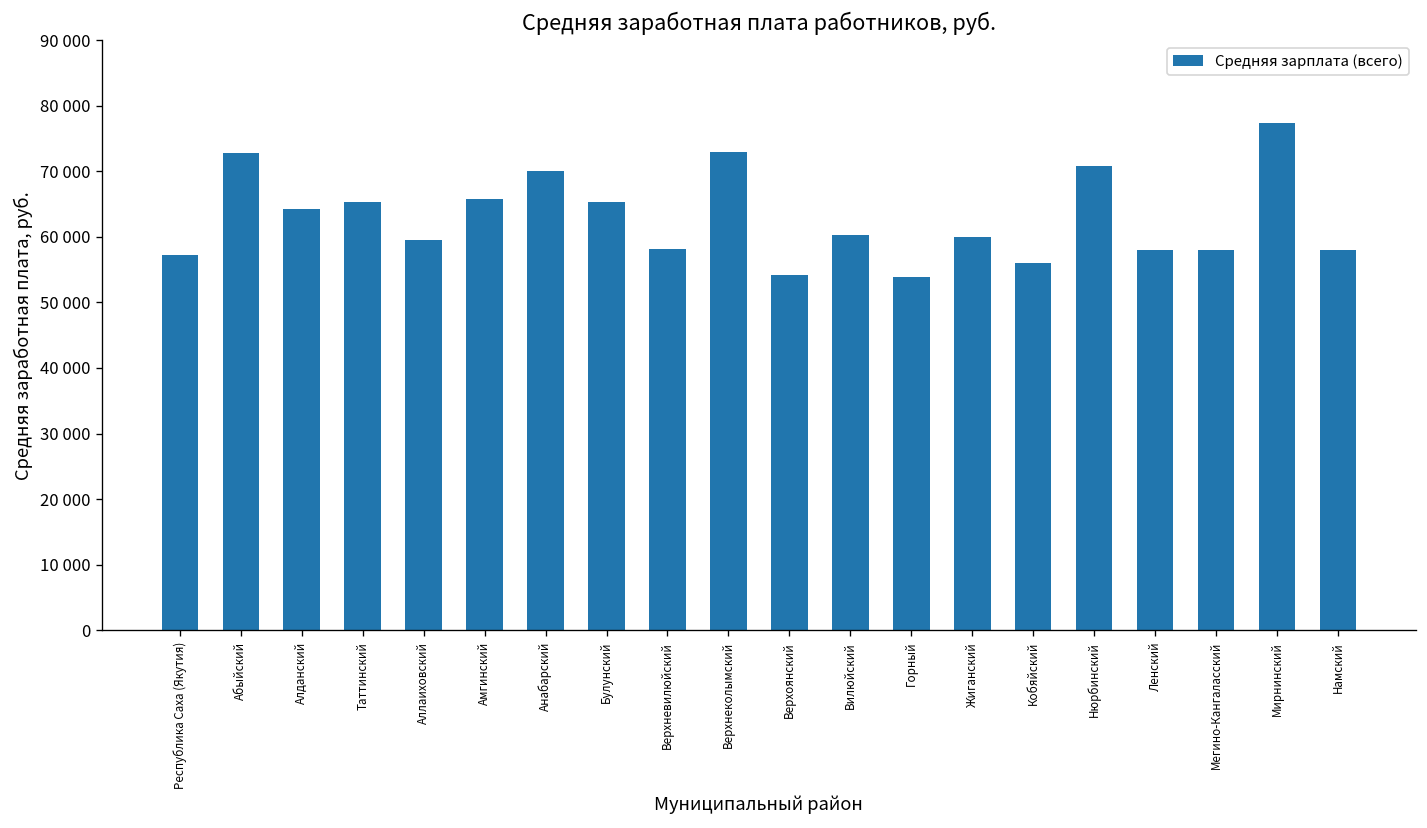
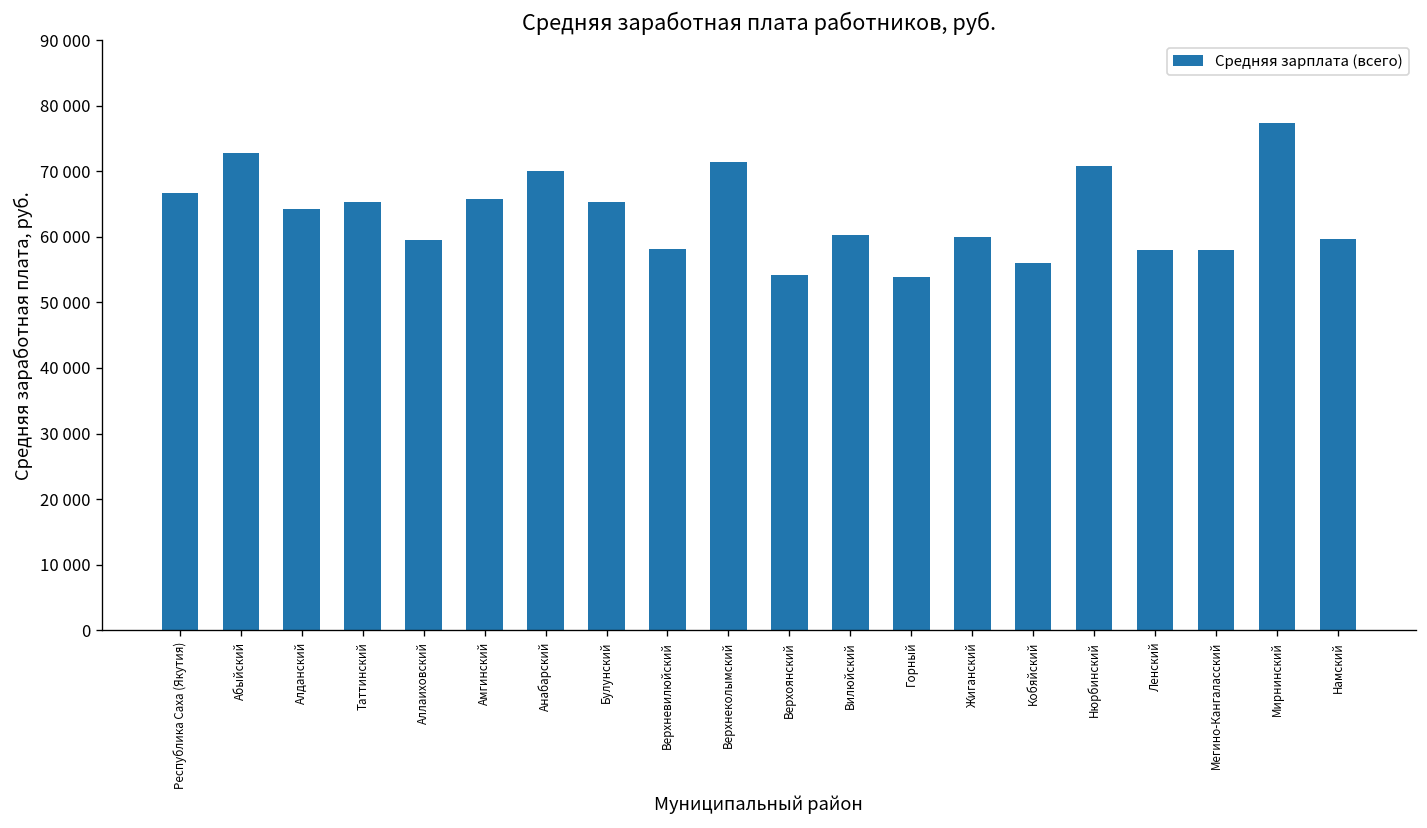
  {
-   "Республика Саха (Якутия)": 57000,
+   "Республика Саха (Якутия)": 67000,
    "Абыйский": 73000,
    "Алданский": 64000,
    "Таттинский": 65000,
    "Аллаиховский": 59000,
    "Амгинский": 66000,
    "Анабарский": 70000,
    "Булунский": 65000,
    "Верхневилюйский": 58000,
-   "Верхнеколымский": 73000,
+   "Верхнеколымский": 71000,
    "Верхоянский": 54000,
    "Вилюйский": 60000,
    "Горный": 54000,
    "Жиганский": 60000,
    "Кобяйский": 56000,
    "Нюрбинский": 71000,
    "Ленский": 58000,
    "Мегино-Кангаласский": 58000,
    "Мирнинский": 77000,
-   "Намский": 58000
+   "Намский": 60000
  }
